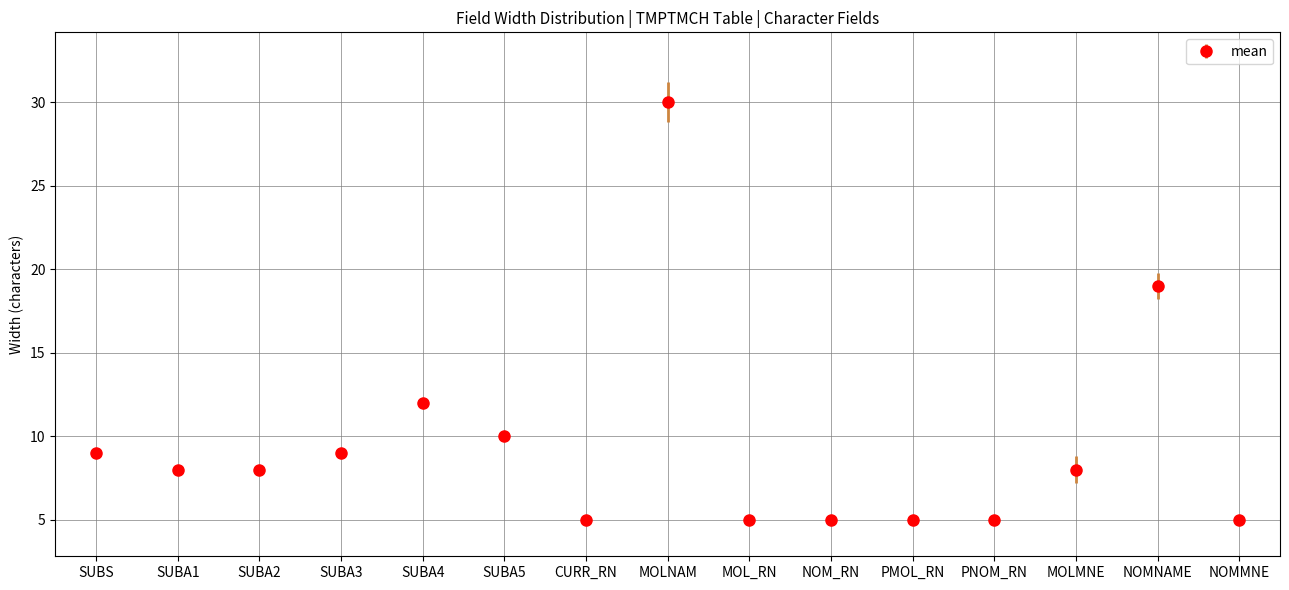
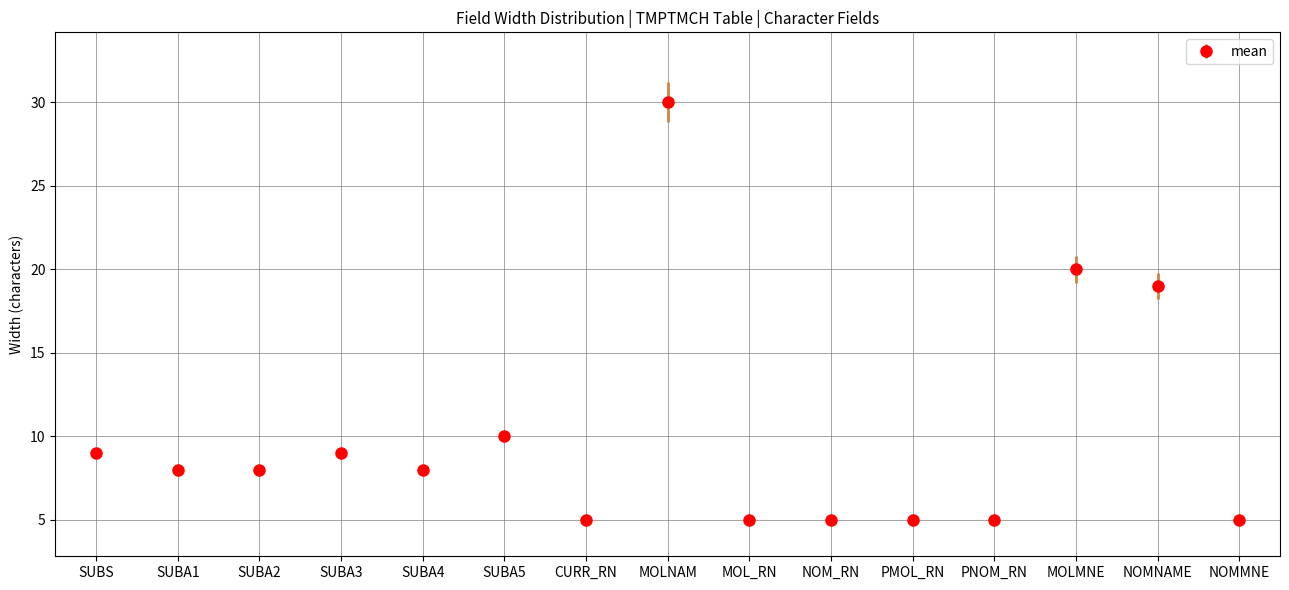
  {
    "SUBS": 9,
    "SUBA1": 8,
    "SUBA2": 8,
    "SUBA3": 9,
-   "SUBA4": 12,
+   "SUBA4": 8,
    "SUBA5": 10,
    "CURR_RN": 5,
    "MOLNAM": 30,
    "MOL_RN": 5,
    "NOM_RN": 5,
    "PMOL_RN": 5,
    "PNOM_RN": 5,
-   "MOLMNE": 8,
+   "MOLMNE": 20,
    "NOMNAME": 19,
    "NOMMNE": 5
  }
